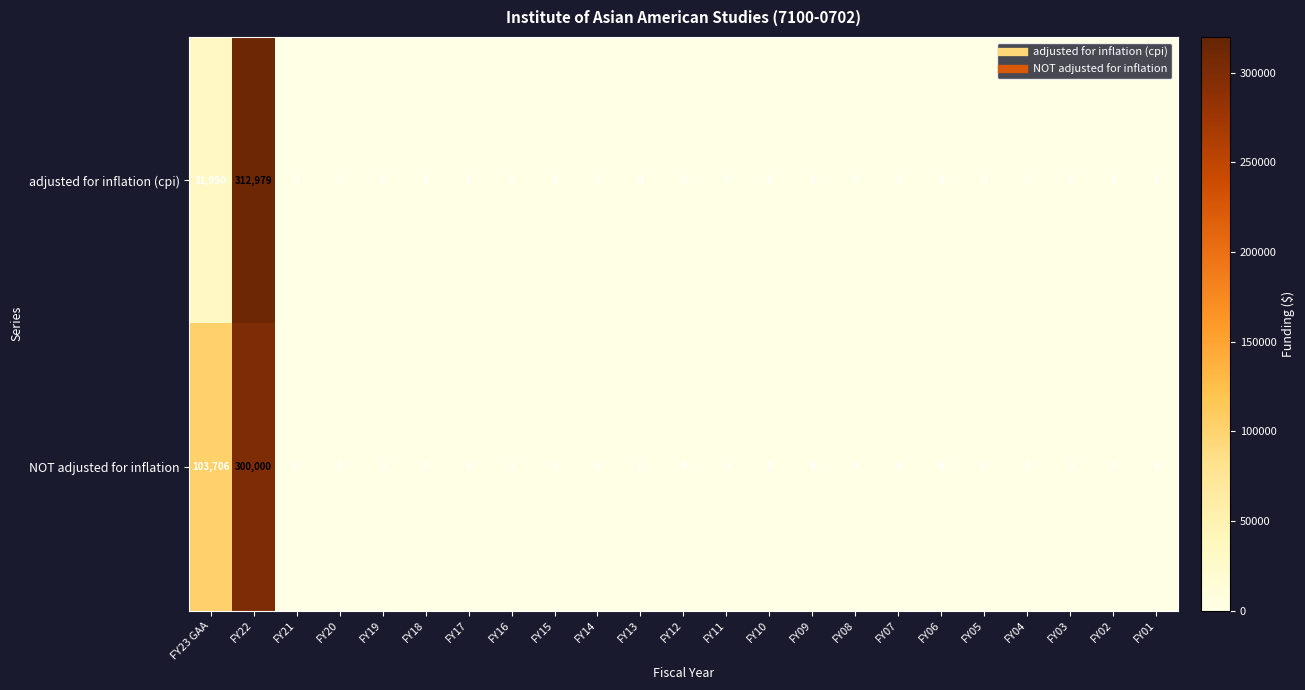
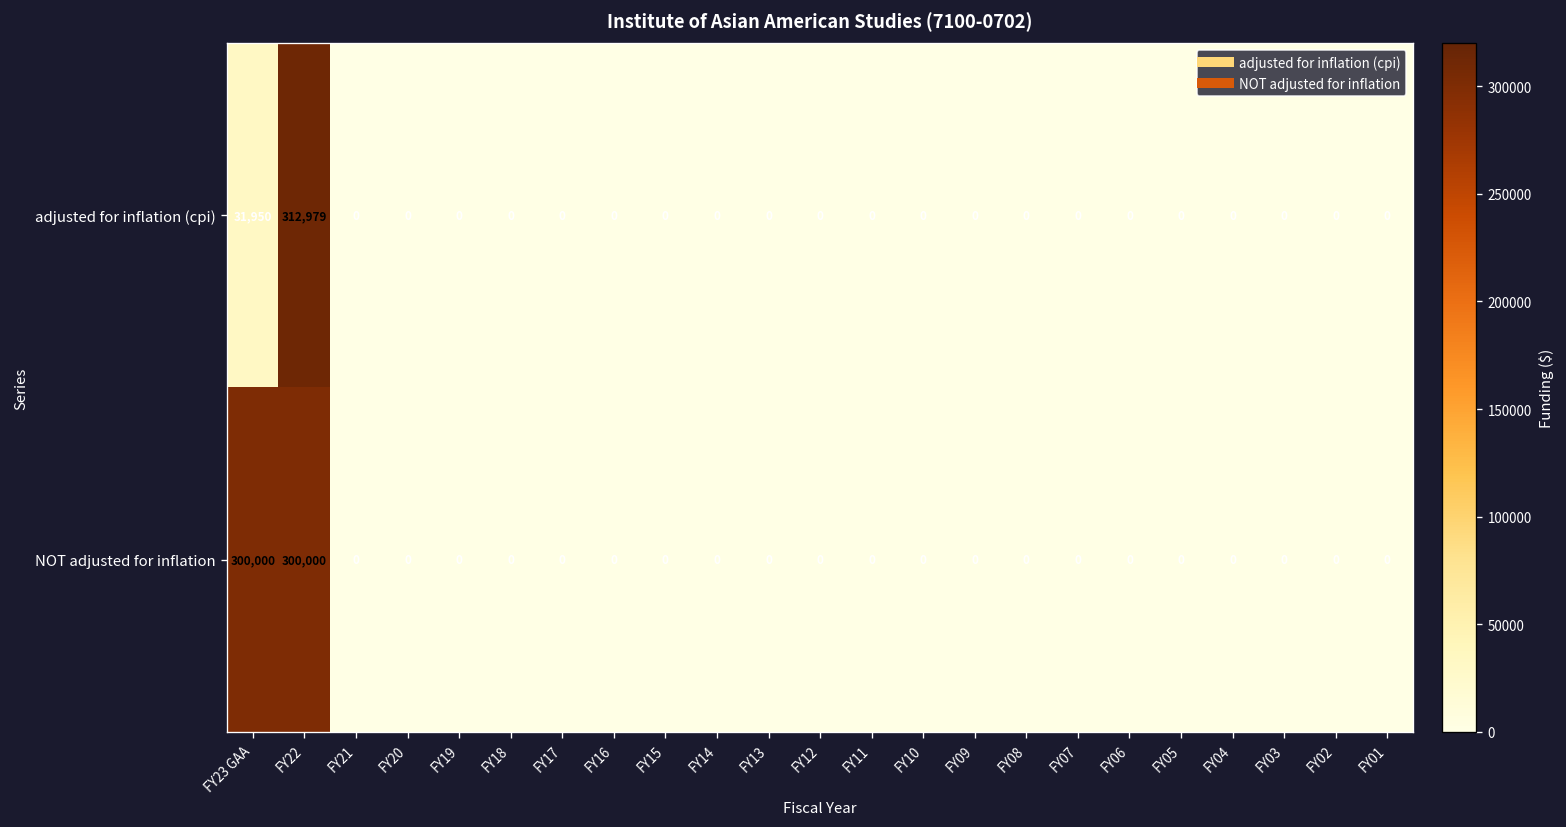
  {
    "adjusted for inflation (cpi)": {
      "FY23 GAA": "31,950",
      "FY22": "312,979"
    },
    "NOT adjusted for inflation": {
-     "FY23 GAA": "103,706",
+     "FY23 GAA": "300,000",
      "FY22": "300,000"
    }
  }
